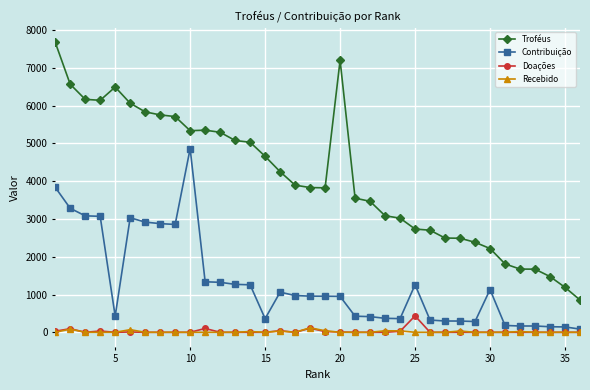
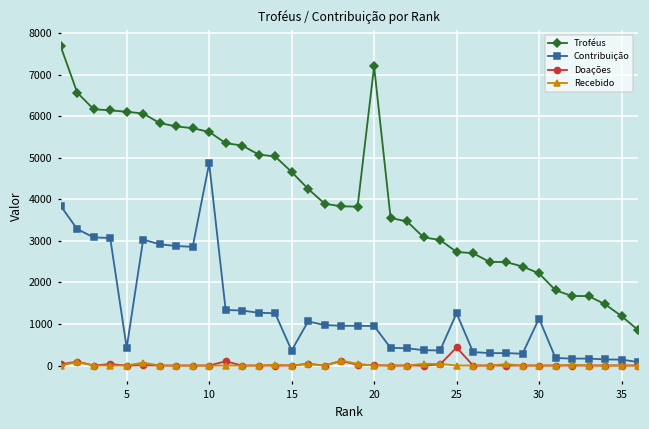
  {
    "Troféus": {
-     "5": 6500,
-     "10": 5300,
+     "5": 6100,
+     "10": 5600,
      "15": 4700,
      "20": 7200,
      "25": 2700,
      "30": 2200,
      "35": 1200
    },
    "Contribuição": {
      "5": 400,
      "10": 4900,
      "15": 400,
      "20": 1000,
      "25": 1300,
      "30": 1100,
      "35": 100
    },
    "Doações": {
      "25": 400
    },
    "Recebido": {
      "25": 0
    }
  }
